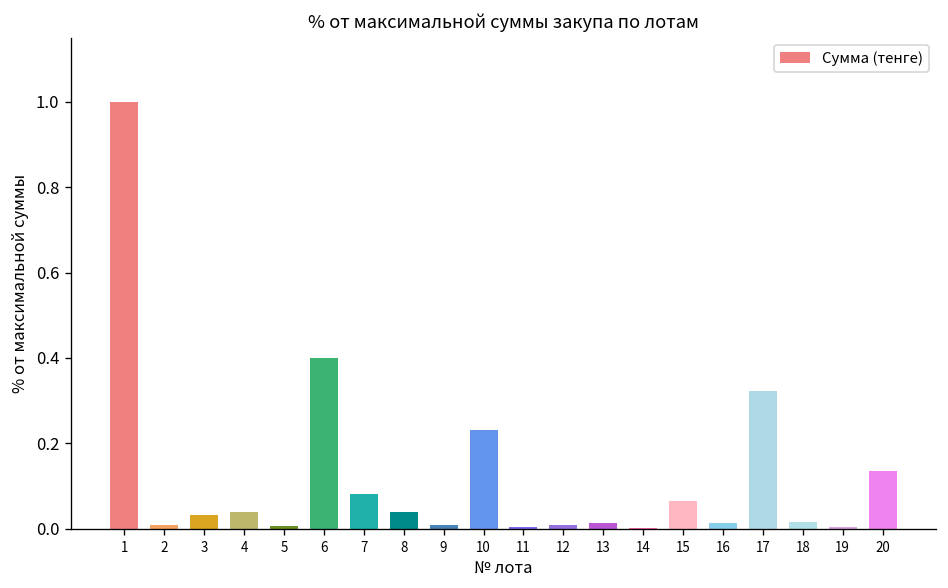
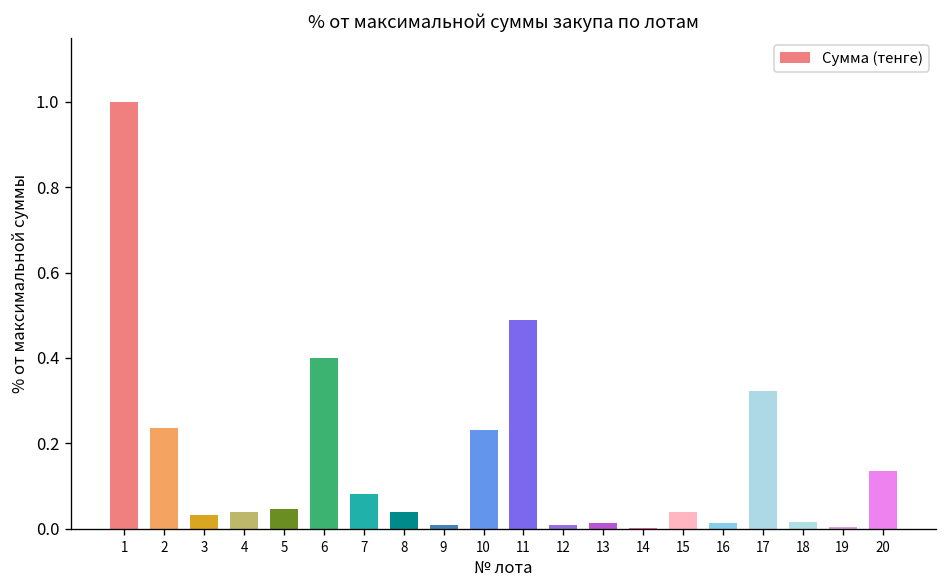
  {
    "1": 1.00,
-   "2": 0.01,
+   "2": 0.24,
    "3": 0.03,
    "4": 0.04,
-   "5": 0.01,
+   "5": 0.05,
    "6": 0.40,
    "7": 0.08,
    "8": 0.04,
    "9": 0.01,
    "10": 0.23,
-   "11": 0.00,
+   "11": 0.49,
    "12": 0.01,
    "13": 0.01,
-   "15": 0.06,
+   "15": 0.04,
    "16": 0.01,
    "17": 0.32,
    "18": 0.02,
    "20": 0.13
  }
